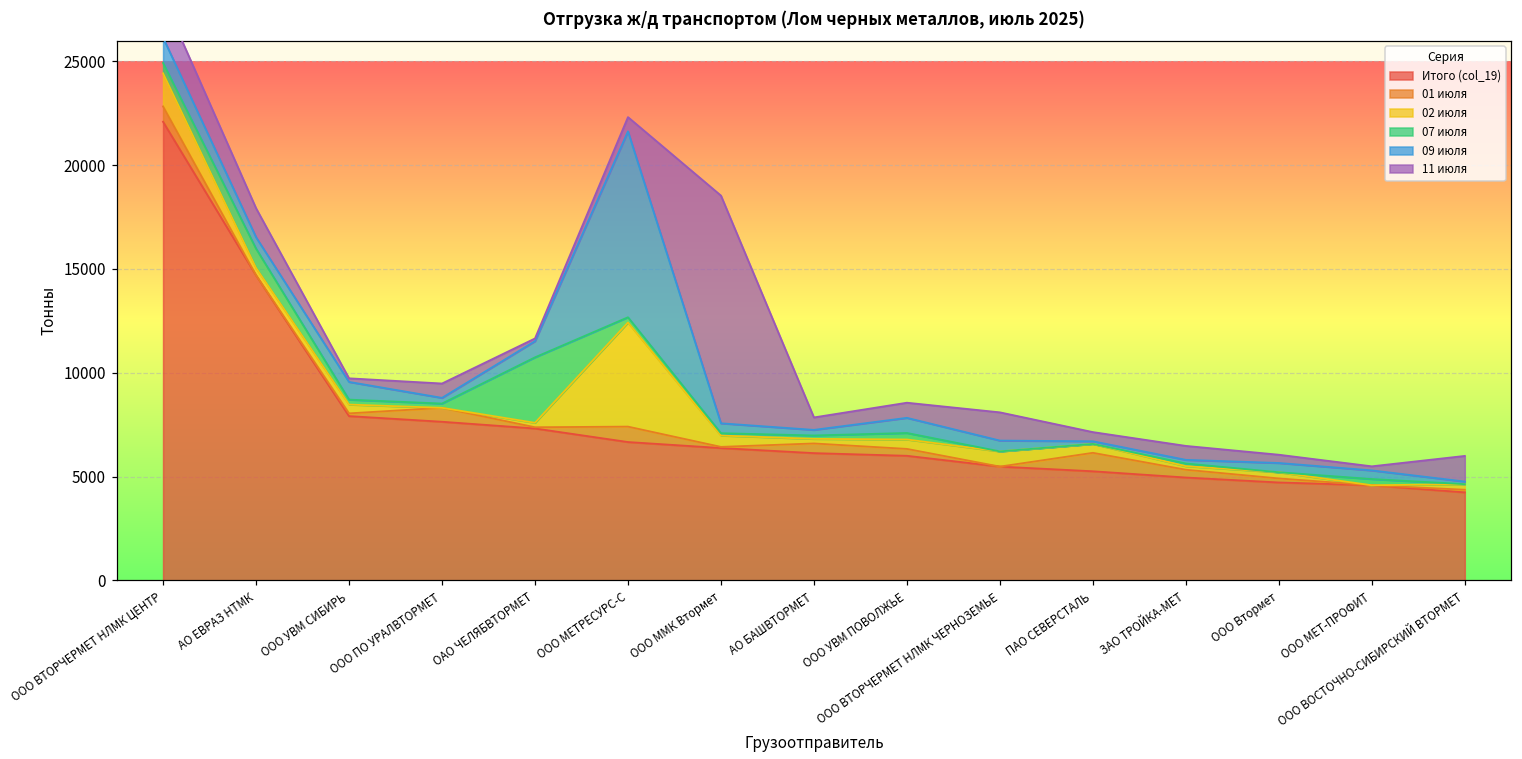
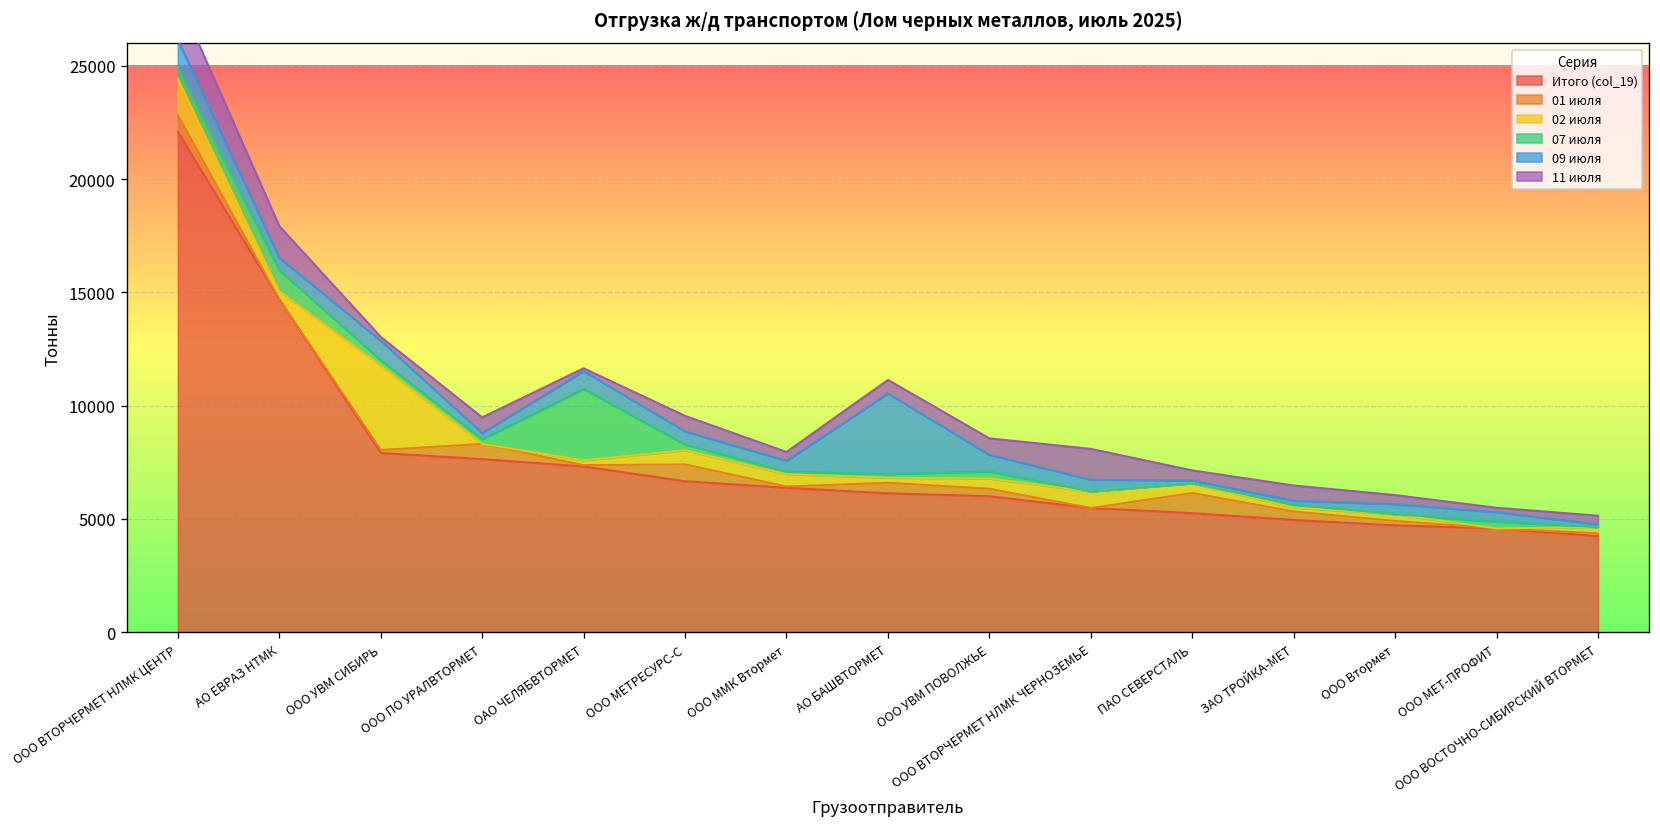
  {
    "02 июля": {
      "ООО ВТОРЧЕРМЕТ НЛМК ЦЕНТР": 1600,
      "АО ЕВРАЗ НТМК": 400,
-     "ООО УВМ СИБИРЬ": 400,
+     "ООО УВМ СИБИРЬ": 3700,
      "ОАО ЧЕЛЯБВТОРМЕТ": 200,
-     "ООО МЕТРЕСУРС-С": 5000,
+     "ООО МЕТРЕСУРС-С": 600,
      "АО БАШВТОРМЕТ": 200,
      "ООО УВМ ПОВОЛЖЬЕ": 500
    },
    "07 июля": {
      "ООО ВТОРЧЕРМЕТ НЛМК ЦЕНТР": 500,
      "АО ЕВРАЗ НТМК": 900,
      "ООО УВМ СИБИРЬ": 200,
      "ООО ПО УРАЛВТОРМЕТ": 200,
      "ОАО ЧЕЛЯБВТОРМЕТ": 3200,
      "ООО МЕТРЕСУРС-С": 300,
      "АО БАШВТОРМЕТ": 200,
      "ООО УВМ ПОВОЛЖЬЕ": 300,
      "ООО МЕТ-ПРОФИТ": 300
    },
    "09 июля": {
      "АО ЕВРАЗ НТМК": 600,
      "ООО УВМ СИБИРЬ": 900,
      "ООО ПО УРАЛВТОРМЕТ": 300,
-     "ООО МЕТРЕСУРС-С": 9000,
+     "ООО МЕТРЕСУРС-С": 600,
      "ООО ММК Втормет": 500,
-     "АО БАШВТОРМЕТ": 300,
+     "АО БАШВТОРМЕТ": 3600,
      "ООО УВМ ПОВОЛЖЬЕ": 700,
      "ООО ВТОРЧЕРМЕТ НЛМК ЧЕРНОЗЕМЬЕ": 500,
      "ЗАО ТРОЙКА-МЕТ": 200,
      "ООО Втормет": 400,
      "ООО МЕТ-ПРОФИТ": 400
    },
    "11 июля": {
      "АО ЕВРАЗ НТМК": 1400,
      "ООО УВМ СИБИРЬ": 200,
      "ООО ПО УРАЛВТОРМЕТ": 700,
      "ООО МЕТРЕСУРС-С": 700,
-     "ООО ММК Втормет": 11000,
+     "ООО ММК Втормет": 400,
      "АО БАШВТОРМЕТ": 600,
      "ООО УВМ ПОВОЛЖЬЕ": 700,
      "ООО ВТОРЧЕРМЕТ НЛМК ЧЕРНОЗЕМЬЕ": 1400,
      "ПАО СЕВЕРСТАЛЬ": 400,
      "ЗАО ТРОЙКА-МЕТ": 700,
      "ООО Втормет": 400,
      "ООО МЕТ-ПРОФИТ": 200,
-     "ООО ВОСТОЧНО-СИБИРСКИЙ ВТОРМЕТ": 1200
+     "ООО ВОСТОЧНО-СИБИРСКИЙ ВТОРМЕТ": 400
    }
  }
